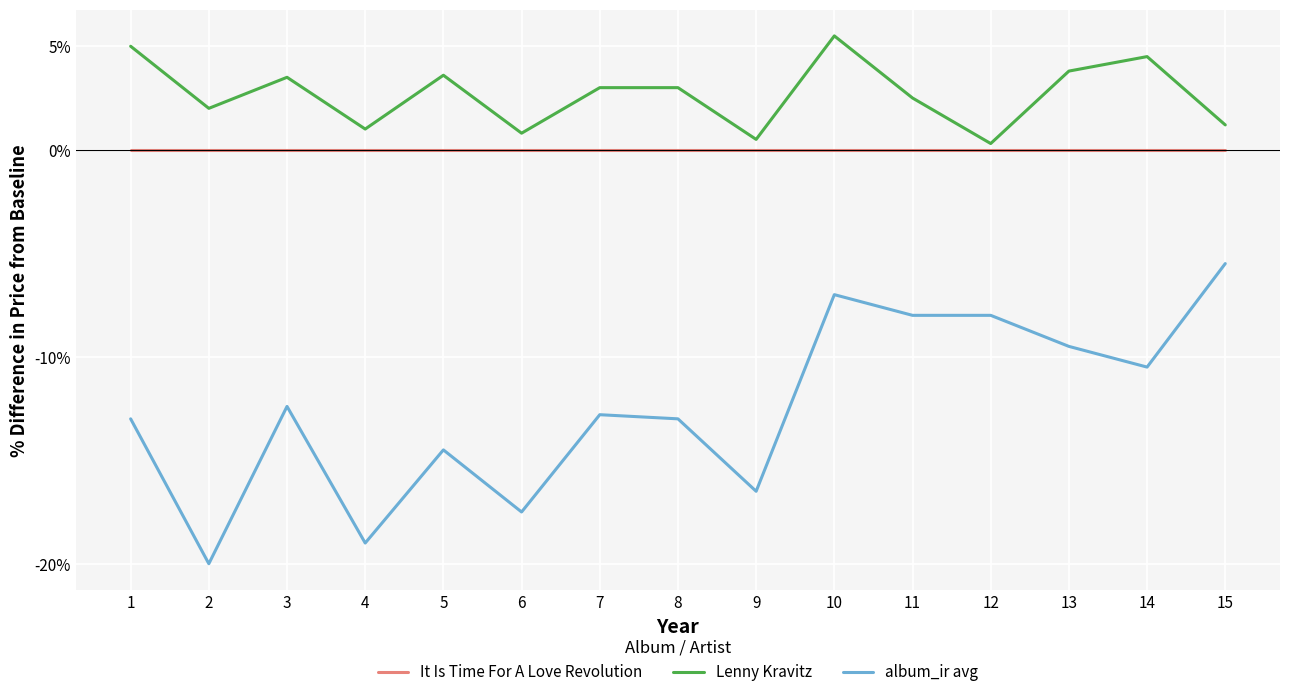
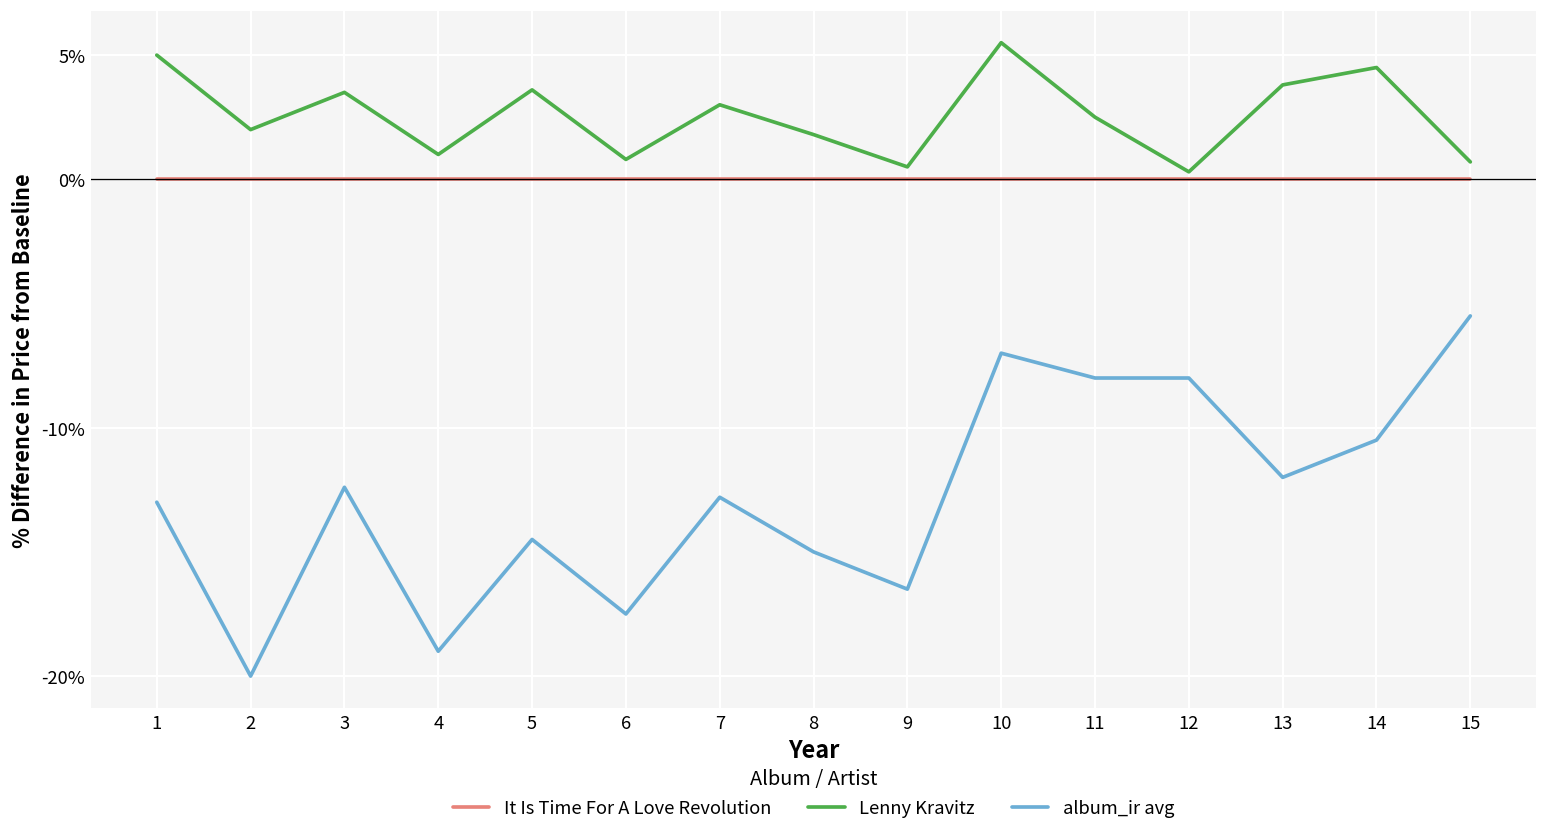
  {
    "It Is Time For A Love Revolution": {
      "1": "0.0%",
      "2": "0.0%",
      "3": "0.0%",
      "4": "0.0%",
      "5": "0.0%",
      "6": "0.0%",
      "7": "0.0%",
      "8": "0.0%",
      "9": "0.0%",
      "10": "0.0%",
      "11": "0.0%",
      "12": "0.0%",
      "13": "0.0%",
      "14": "0.0%",
      "15": "0.0%"
    },
    "Lenny Kravitz": {
      "1": "5.0%",
      "2": "2.0%",
      "3": "3.5%",
      "4": "1.0%",
      "5": "3.6%",
      "6": "0.8%",
      "7": "3.0%",
-     "8": "3.0%",
+     "8": "1.8%",
      "9": "0.5%",
      "10": "5.5%",
      "11": "2.5%",
      "12": "0.3%",
      "13": "3.8%",
      "14": "4.5%",
-     "15": "1.2%"
+     "15": "0.7%"
    },
    "album_ir avg": {
      "1": "-13.0%",
      "2": "-20.0%",
      "3": "-12.4%",
      "4": "-19.0%",
      "5": "-14.5%",
      "6": "-17.5%",
      "7": "-12.8%",
-     "8": "-13.0%",
+     "8": "-15.0%",
      "9": "-16.5%",
      "10": "-7.0%",
      "11": "-8.0%",
      "12": "-8.0%",
-     "13": "-9.5%",
+     "13": "-12.0%",
      "14": "-10.5%",
      "15": "-5.5%"
    }
  }
